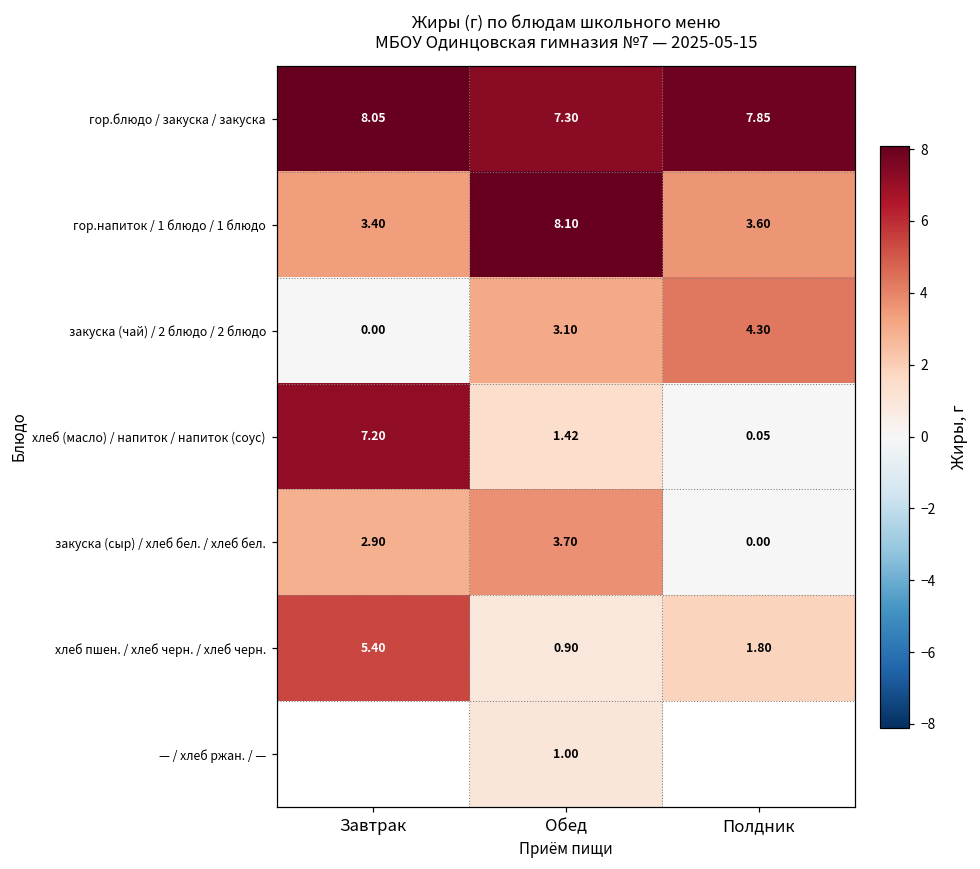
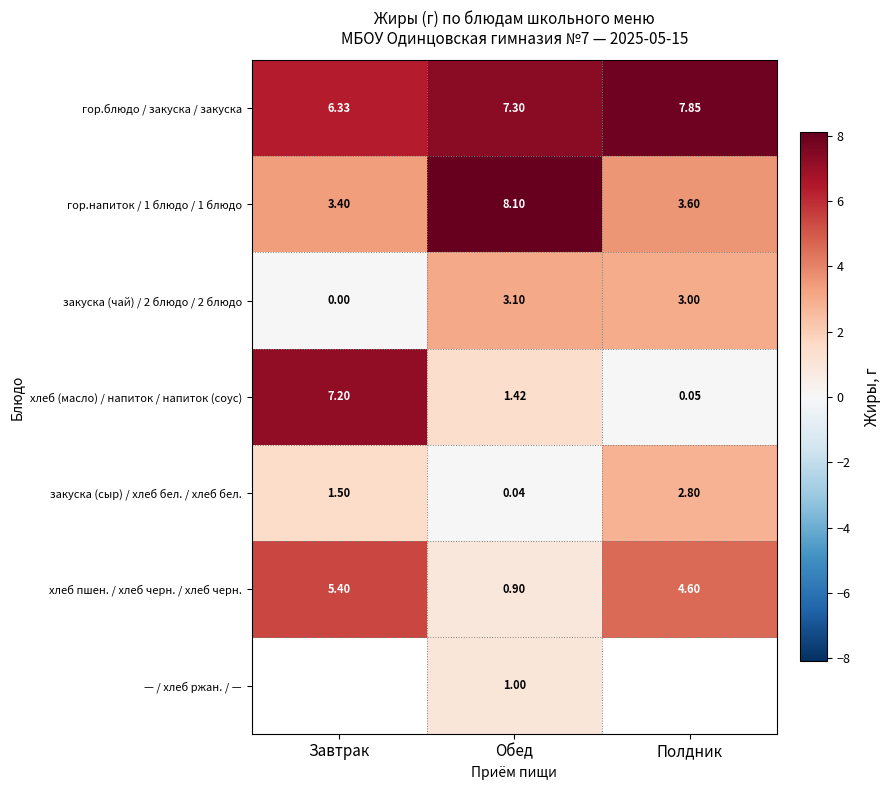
  {
    "гор.блюдо / закуска / закуска": {
-     "Завтрак": 8.05,
+     "Завтрак": 6.33,
      "Обед": 7.30,
      "Полдник": 7.85
    },
    "гор.напиток / 1 блюдо / 1 блюдо": {
      "Завтрак": 3.40,
      "Обед": 8.10,
      "Полдник": 3.60
    },
    "закуска (чай) / 2 блюдо / 2 блюдо": {
      "Завтрак": 0.00,
      "Обед": 3.10,
-     "Полдник": 4.30
+     "Полдник": 3.00
    },
    "хлеб (масло) / напиток / напиток (соус)": {
      "Завтрак": 7.20,
      "Обед": 1.42,
      "Полдник": 0.05
    },
    "закуска (сыр) / хлеб бел. / хлеб бел.": {
-     "Завтрак": 2.90,
-     "Обед": 3.70,
-     "Полдник": 0.00
+     "Завтрак": 1.50,
+     "Обед": 0.04,
+     "Полдник": 2.80
    },
    "хлеб пшен. / хлеб черн. / хлеб черн.": {
      "Завтрак": 5.40,
      "Обед": 0.90,
-     "Полдник": 1.80
+     "Полдник": 4.60
    },
    "— / хлеб ржан. / —": {
      "Обед": 1.00
    }
  }
